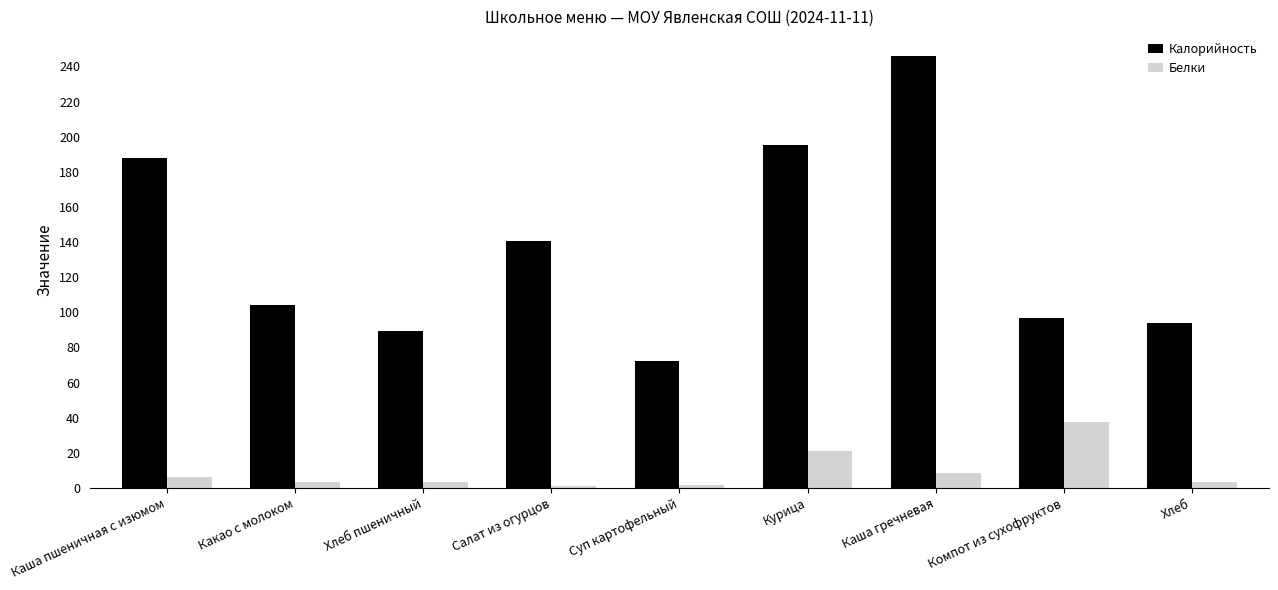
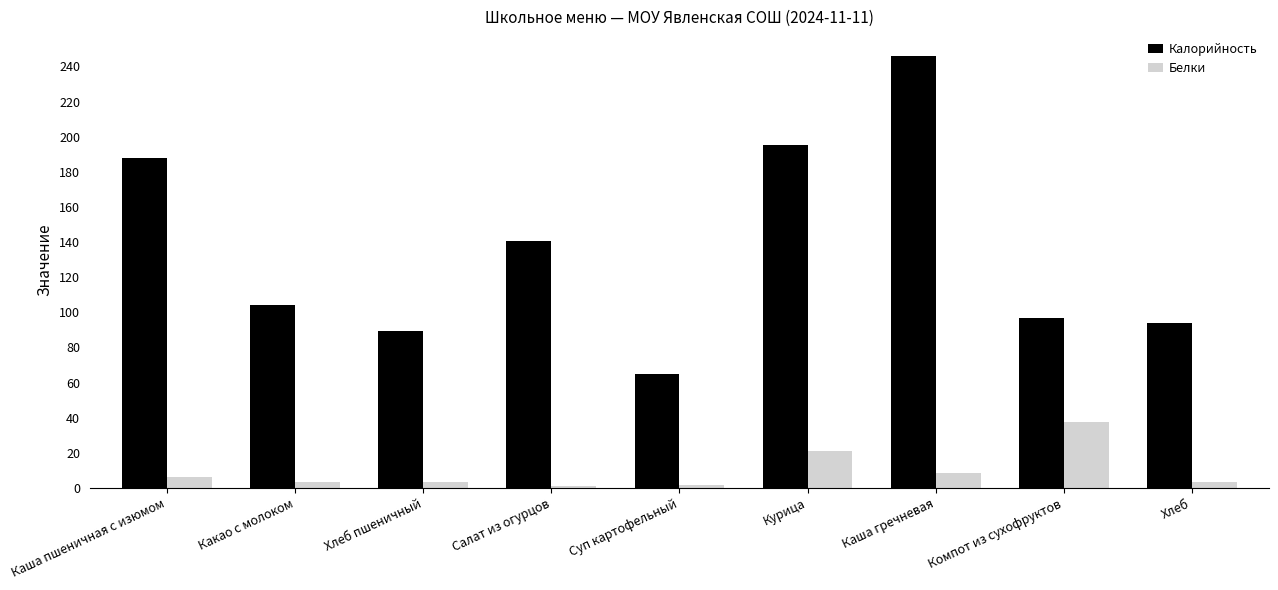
  {
    "Калорийность": {
      "Каша пшеничная с изюмом": 188,
      "Какао с молоком": 104,
      "Хлеб пшеничный": 89,
      "Салат из огурцов": 141,
-     "Суп картофельный": 72,
+     "Суп картофельный": 65,
      "Курица": 195,
      "Каша гречневая": 246,
      "Компот из сухофруктов": 97,
      "Хлеб": 94
    },
    "Белки": {
      "Каша пшеничная с изюмом": 6,
      "Какао с молоком": 4,
      "Хлеб пшеничный": 3,
      "Суп картофельный": 1,
      "Курица": 21,
      "Каша гречневая": 8,
      "Компот из сухофруктов": 37,
      "Хлеб": 3
    }
  }
